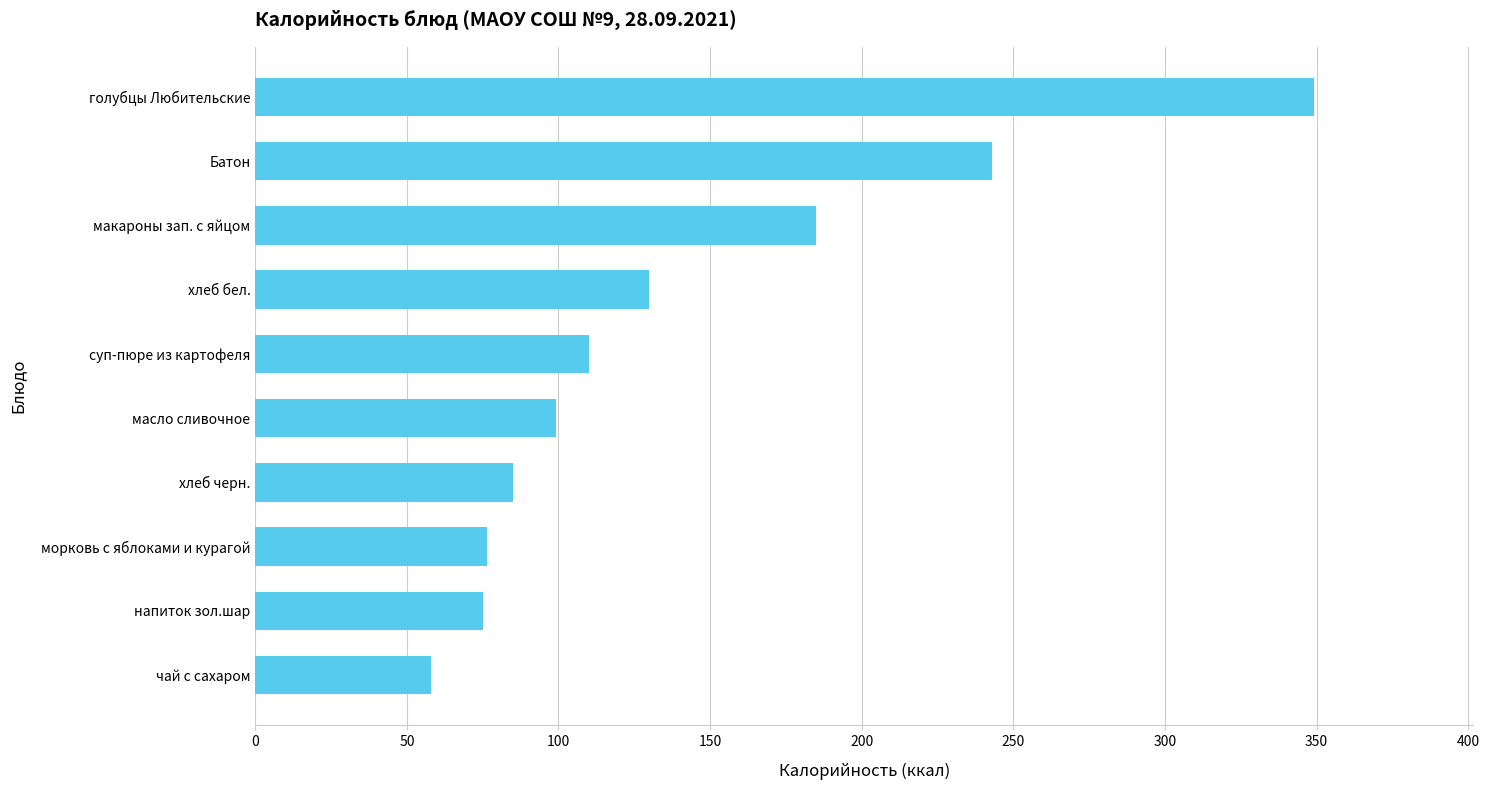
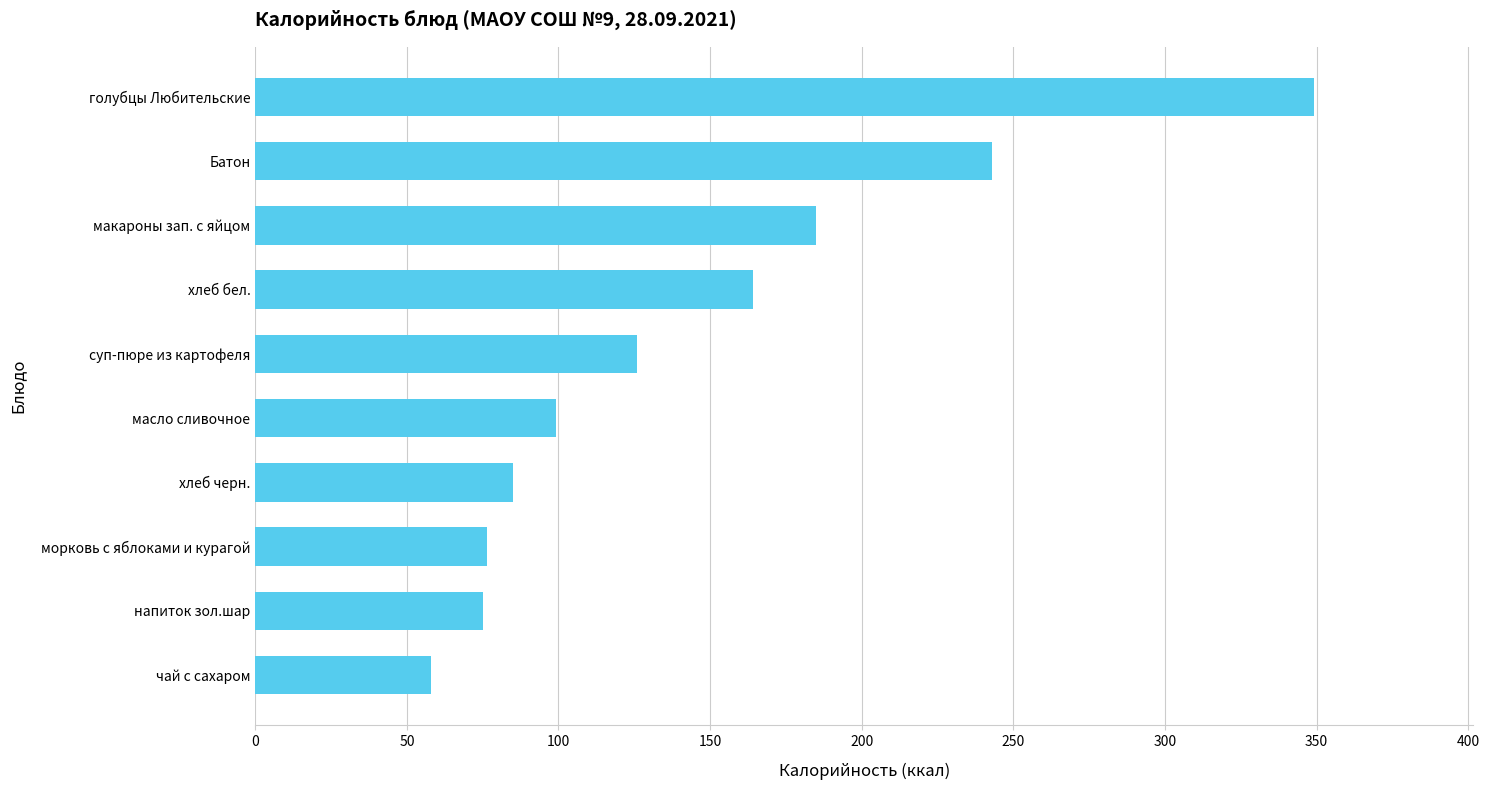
  {
    "голубцы Любительские": 349,
    "Батон": 243,
    "макароны зап. с яйцом": 185,
-   "хлеб бел.": 130,
-   "суп-пюре из картофеля": 110,
+   "хлеб бел.": 164,
+   "суп-пюре из картофеля": 126,
    "масло сливочное": 99,
    "хлеб черн.": 85,
    "морковь с яблоками и курагой": 76,
    "напиток зол.шар": 75,
    "чай с сахаром": 58
  }
